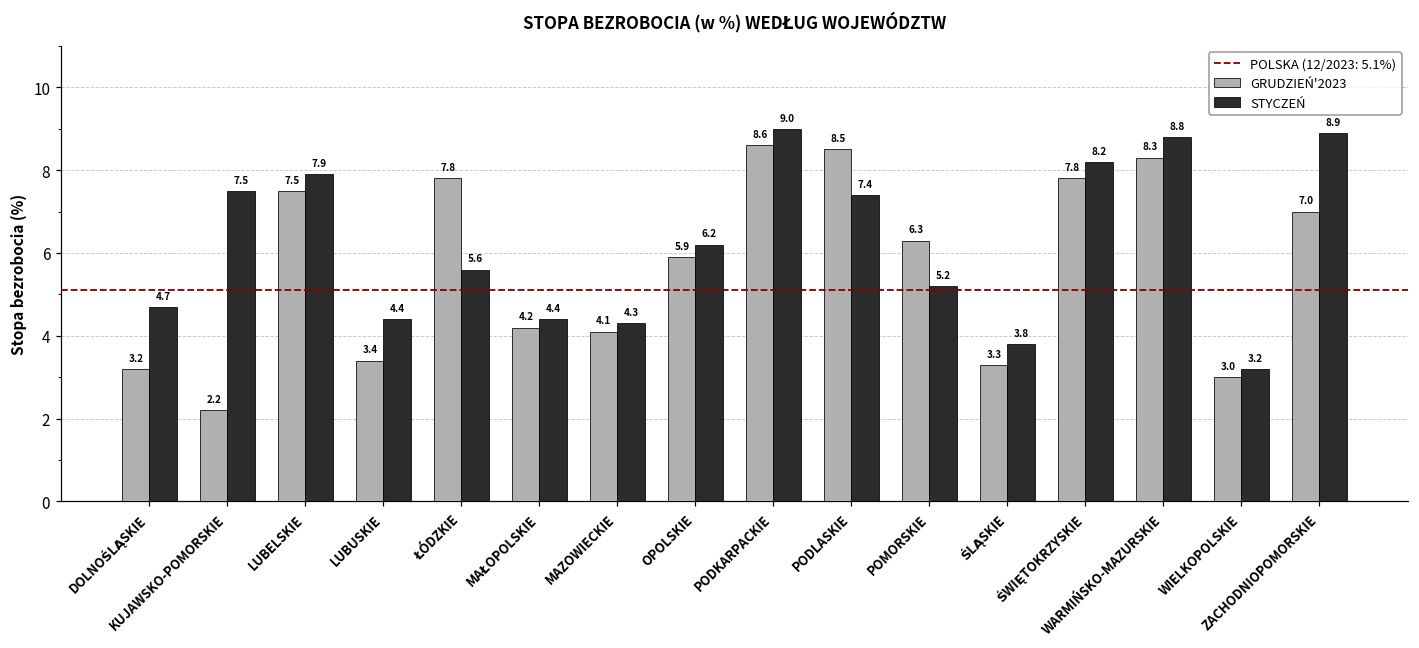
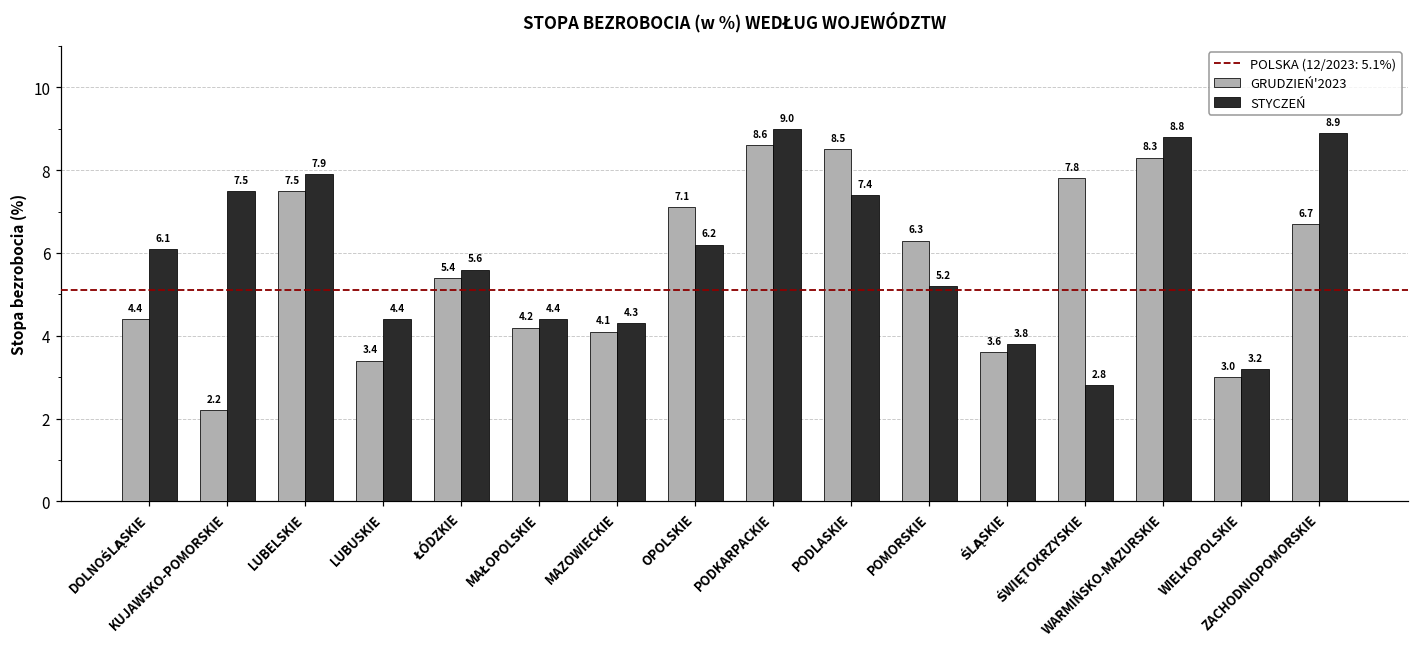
  {
    "GRUDZIEŃ'2023": {
-     "DOLNOŚLĄSKIE": 3.2,
+     "DOLNOŚLĄSKIE": 4.4,
      "KUJAWSKO-POMORSKIE": 2.2,
      "LUBELSKIE": 7.5,
      "LUBUSKIE": 3.4,
-     "ŁÓDZKIE": 7.8,
+     "ŁÓDZKIE": 5.4,
      "MAŁOPOLSKIE": 4.2,
      "MAZOWIECKIE": 4.1,
-     "OPOLSKIE": 5.9,
+     "OPOLSKIE": 7.1,
      "PODKARPACKIE": 8.6,
      "PODLASKIE": 8.5,
      "POMORSKIE": 6.3,
-     "ŚLĄSKIE": 3.3,
+     "ŚLĄSKIE": 3.6,
      "ŚWIĘTOKRZYSKIE": 7.8,
      "WARMIŃSKO-MAZURSKIE": 8.3,
      "WIELKOPOLSKIE": 3.0,
-     "ZACHODNIOPOMORSKIE": 7.0
+     "ZACHODNIOPOMORSKIE": 6.7
    },
    "STYCZEŃ": {
-     "DOLNOŚLĄSKIE": 4.7,
+     "DOLNOŚLĄSKIE": 6.1,
      "KUJAWSKO-POMORSKIE": 7.5,
      "LUBELSKIE": 7.9,
      "LUBUSKIE": 4.4,
      "ŁÓDZKIE": 5.6,
      "MAŁOPOLSKIE": 4.4,
      "MAZOWIECKIE": 4.3,
      "OPOLSKIE": 6.2,
      "PODKARPACKIE": 9.0,
      "PODLASKIE": 7.4,
      "POMORSKIE": 5.2,
      "ŚLĄSKIE": 3.8,
-     "ŚWIĘTOKRZYSKIE": 8.2,
+     "ŚWIĘTOKRZYSKIE": 2.8,
      "WARMIŃSKO-MAZURSKIE": 8.8,
      "WIELKOPOLSKIE": 3.2
    }
  }
